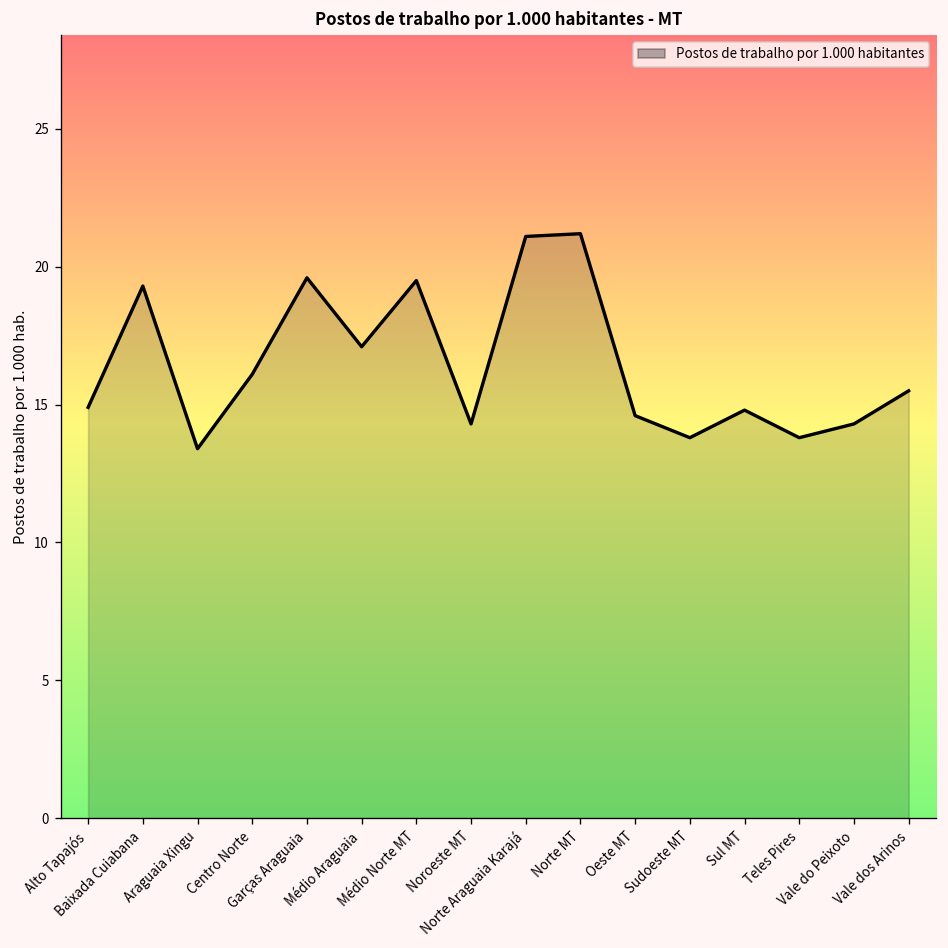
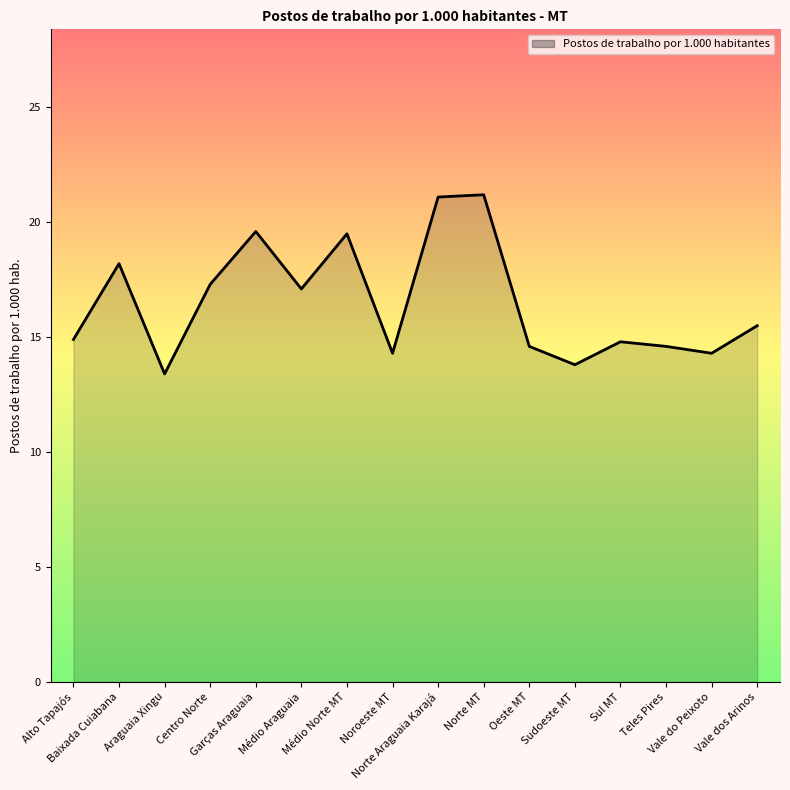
  {
    "Alto Tapajós": 14.9,
-   "Baixada Cuiabana": 19.3,
+   "Baixada Cuiabana": 18.2,
    "Araguaia Xingu": 13.4,
-   "Centro Norte": 16.1,
+   "Centro Norte": 17.3,
    "Garças Araguaia": 19.6,
    "Médio Araguaia": 17.1,
    "Médio Norte MT": 19.5,
    "Noroeste MT": 14.3,
    "Norte Araguaia Karajá": 21.1,
    "Norte MT": 21.2,
    "Oeste MT": 14.6,
    "Sudoeste MT": 13.8,
    "Sul MT": 14.8,
-   "Teles Pires": 13.8,
+   "Teles Pires": 14.6,
    "Vale do Peixoto": 14.3,
    "Vale dos Arinos": 15.5
  }
